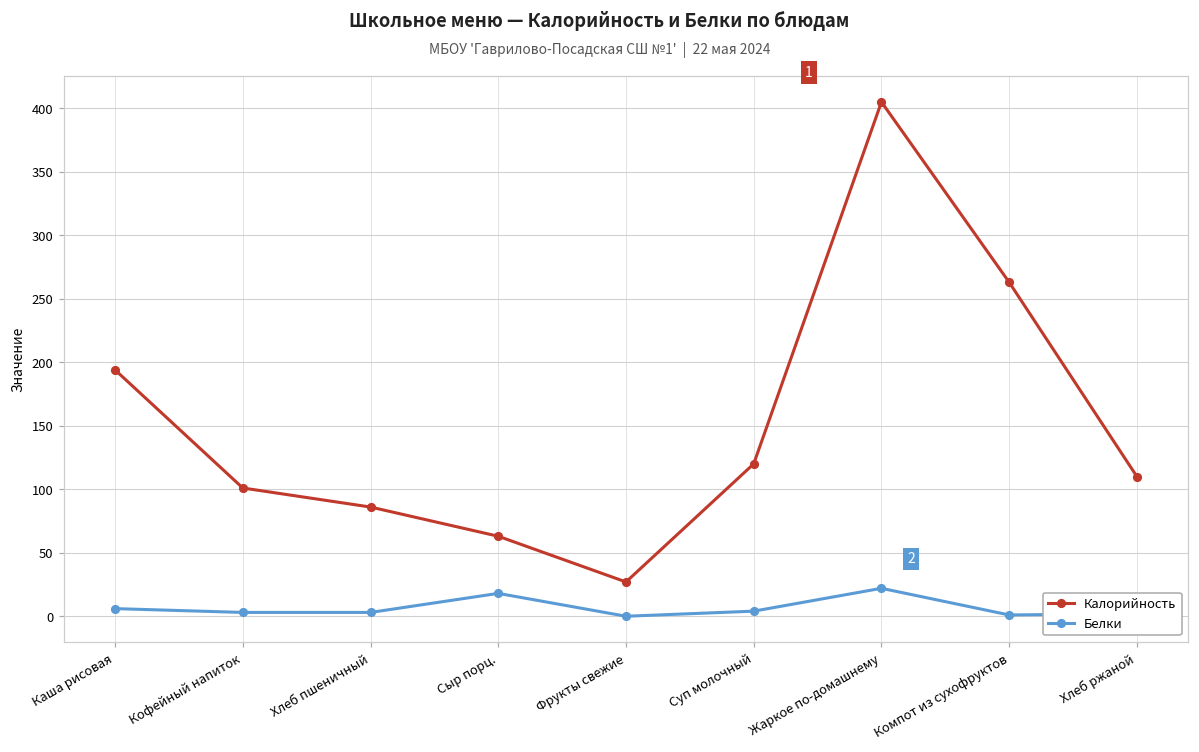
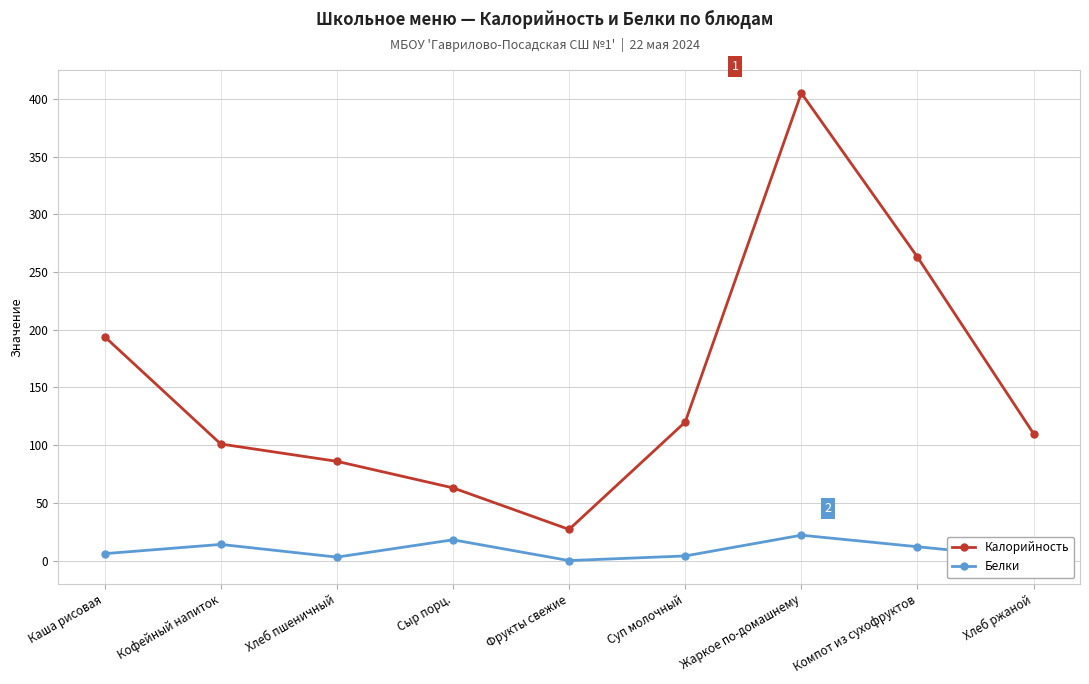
  {
    "Калорийность": {
      "Каша рисовая": 194,
      "Кофейный напиток": 101,
      "Хлеб пшеничный": 86,
      "Сыр порц.": 63,
      "Фрукты свежие": 27,
      "Суп молочный": 120,
      "Жаркое по-домашнему": 405,
      "Компот из сухофруктов": 263,
      "Хлеб ржаной": 110
    },
    "Белки": {
      "Каша рисовая": 6,
-     "Кофейный напиток": 3,
+     "Кофейный напиток": 14,
      "Хлеб пшеничный": 3,
      "Сыр порц.": 18,
      "Фрукты свежие": 0,
      "Суп молочный": 4,
      "Жаркое по-домашнему": 22,
-     "Компот из сухофруктов": 1
+     "Компот из сухофруктов": 12
    }
  }
